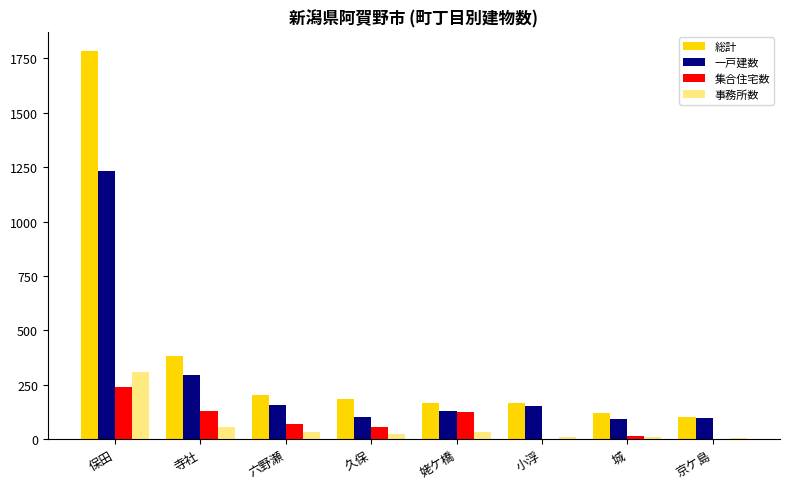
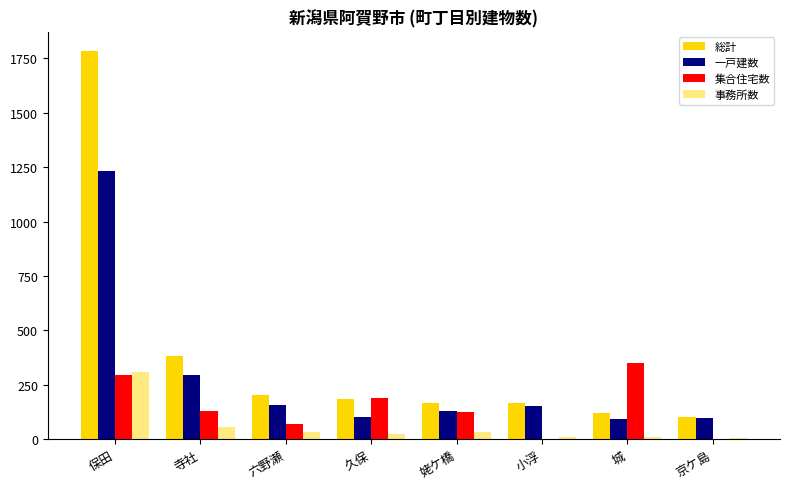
  {
    "一戸建数": {
      "保田": 1230,
      "寺社": 290,
      "六野瀬": 160,
      "久保": 100,
      "姥ケ橋": 130,
      "小浮": 150,
      "城": 100,
      "京ケ島": 100
    },
    "集合住宅数": {
-     "保田": 240,
+     "保田": 300,
      "寺社": 130,
      "六野瀬": 70,
-     "久保": 60,
+     "久保": 190,
      "姥ケ橋": 130,
      "小浮": 0,
-     "城": 20,
+     "城": 350,
      "京ケ島": 0
    }
  }
